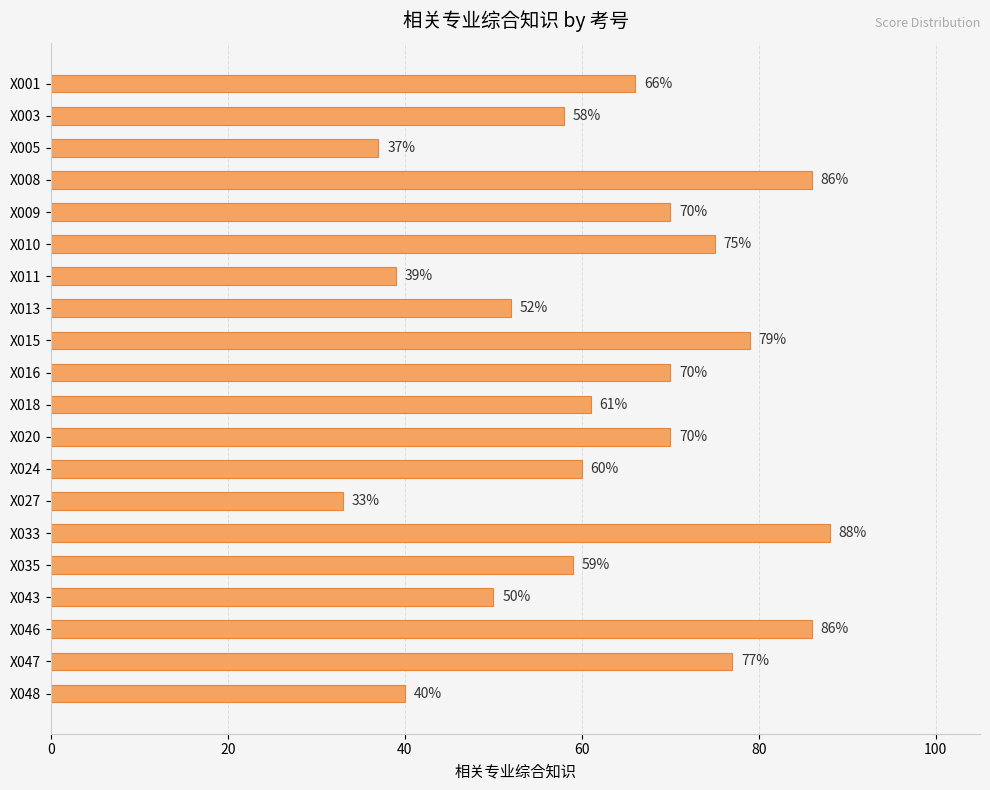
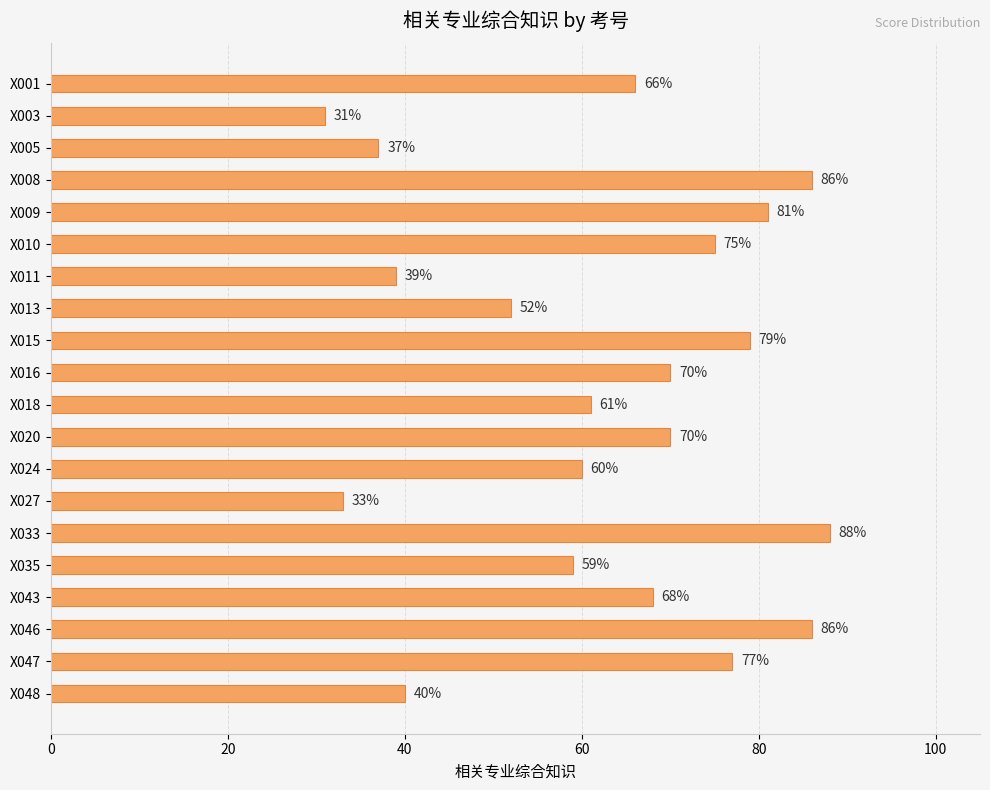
  {
    "X001": "66%",
-   "X003": "58%",
+   "X003": "31%",
    "X005": "37%",
    "X008": "86%",
-   "X009": "70%",
+   "X009": "81%",
    "X010": "75%",
    "X011": "39%",
    "X013": "52%",
    "X015": "79%",
    "X016": "70%",
    "X018": "61%",
    "X020": "70%",
    "X024": "60%",
    "X027": "33%",
    "X033": "88%",
    "X035": "59%",
-   "X043": "50%",
+   "X043": "68%",
    "X046": "86%",
    "X047": "77%",
    "X048": "40%"
  }
